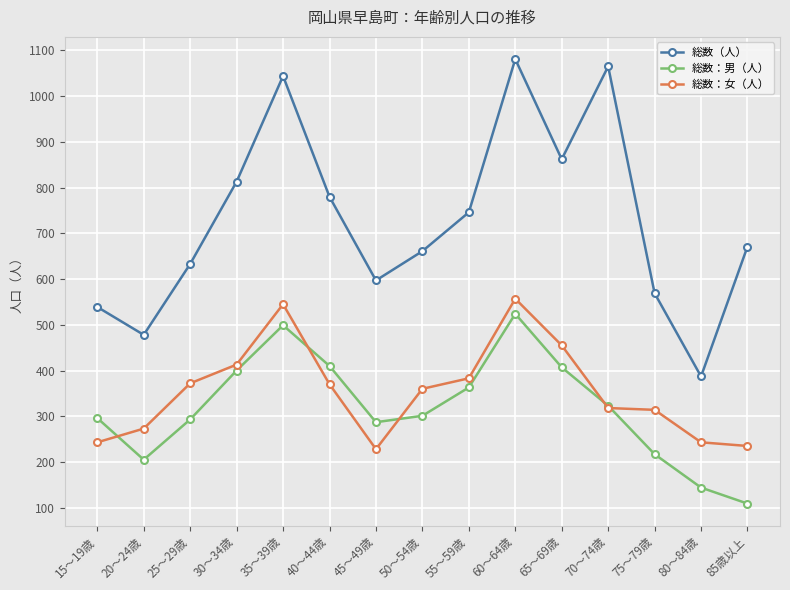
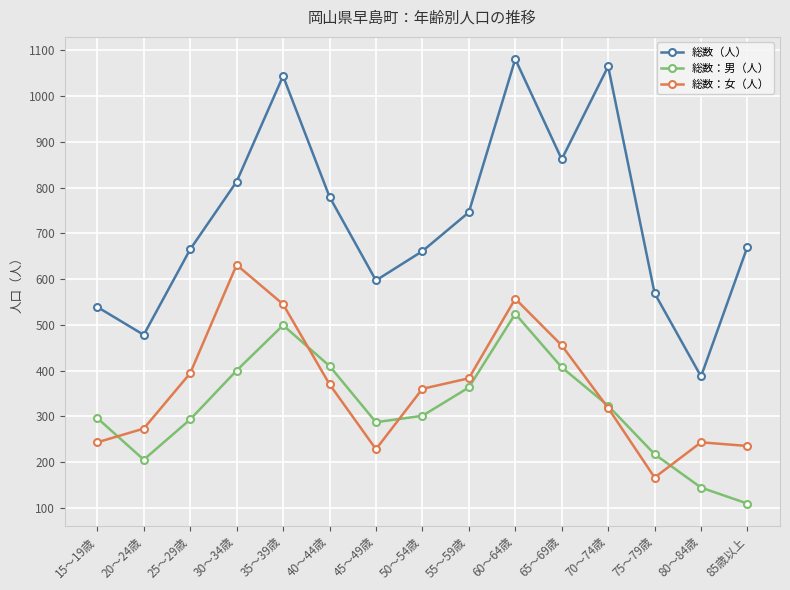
  {
    "総数（人）": {
      "15～19歳": 540,
      "20～24歳": 480,
-     "25～29歳": 630,
+     "25～29歳": 670,
      "30～34歳": 810,
      "35～39歳": 1040,
      "40～44歳": 780,
      "45～49歳": 600,
      "50～54歳": 660,
      "55～59歳": 750,
      "60～64歳": 1080,
      "65～69歳": 860,
      "70～74歳": 1070,
      "75～79歳": 570,
      "80～84歳": 390,
      "85歳以上": 670
    },
    "総数：男（人）": {
      "15～19歳": 300,
      "20～24歳": 210,
      "25～29歳": 290,
      "30～34歳": 400,
      "35～39歳": 500,
      "40～44歳": 410,
      "45～49歳": 290,
      "50～54歳": 300,
      "55～59歳": 360,
      "60～64歳": 520,
      "65～69歳": 410,
      "75～79歳": 220,
      "80～84歳": 140,
      "85歳以上": 110
    },
    "総数：女（人）": {
      "15～19歳": 240,
      "20～24歳": 270,
-     "25～29歳": 370,
-     "30～34歳": 410,
+     "25～29歳": 390,
+     "30～34歳": 630,
      "35～39歳": 550,
      "40～44歳": 370,
      "45～49歳": 230,
      "50～54歳": 360,
      "55～59歳": 380,
      "60～64歳": 560,
      "65～69歳": 460,
-     "75～79歳": 310,
+     "75～79歳": 170,
      "80～84歳": 240,
      "85歳以上": 240
    }
  }
